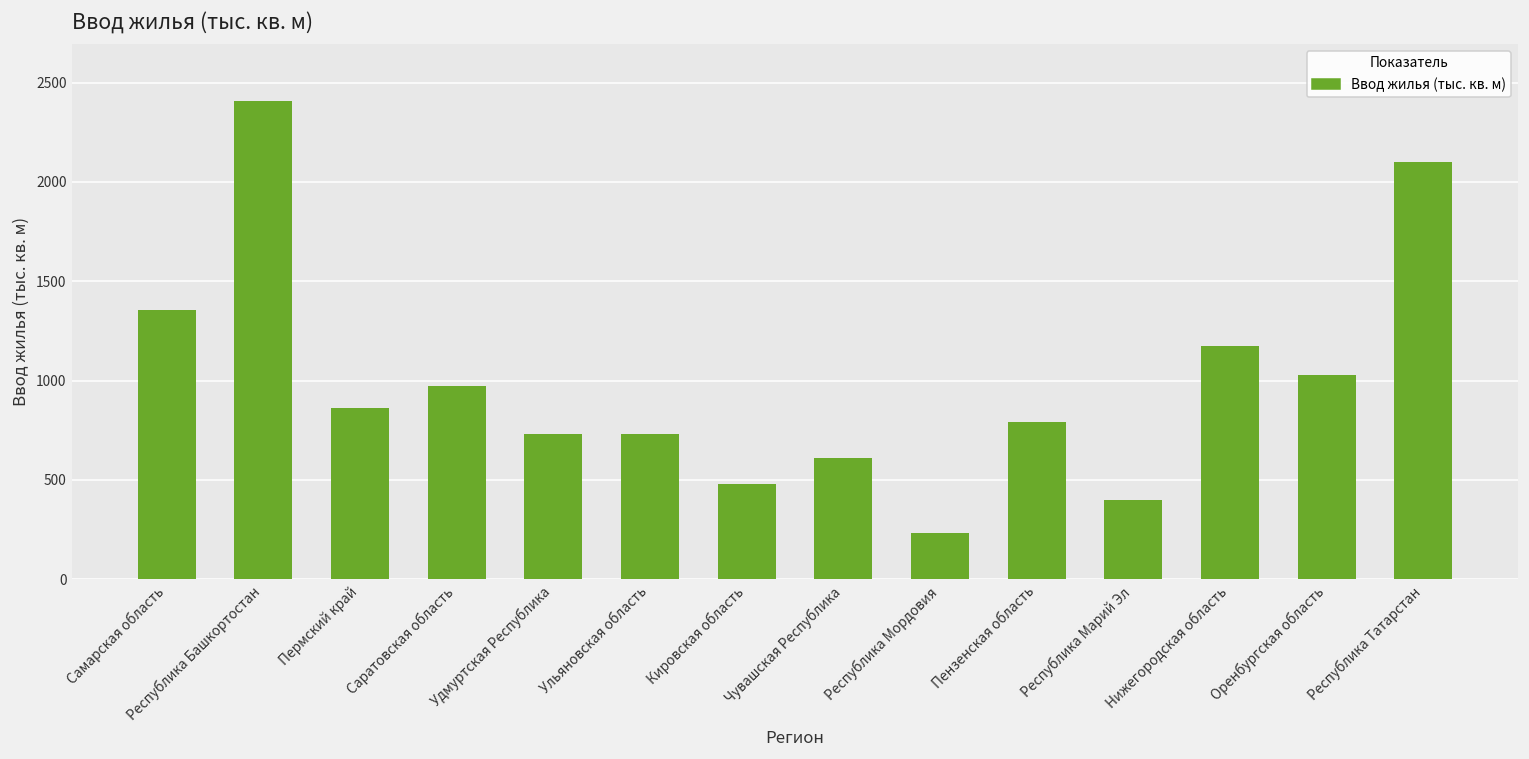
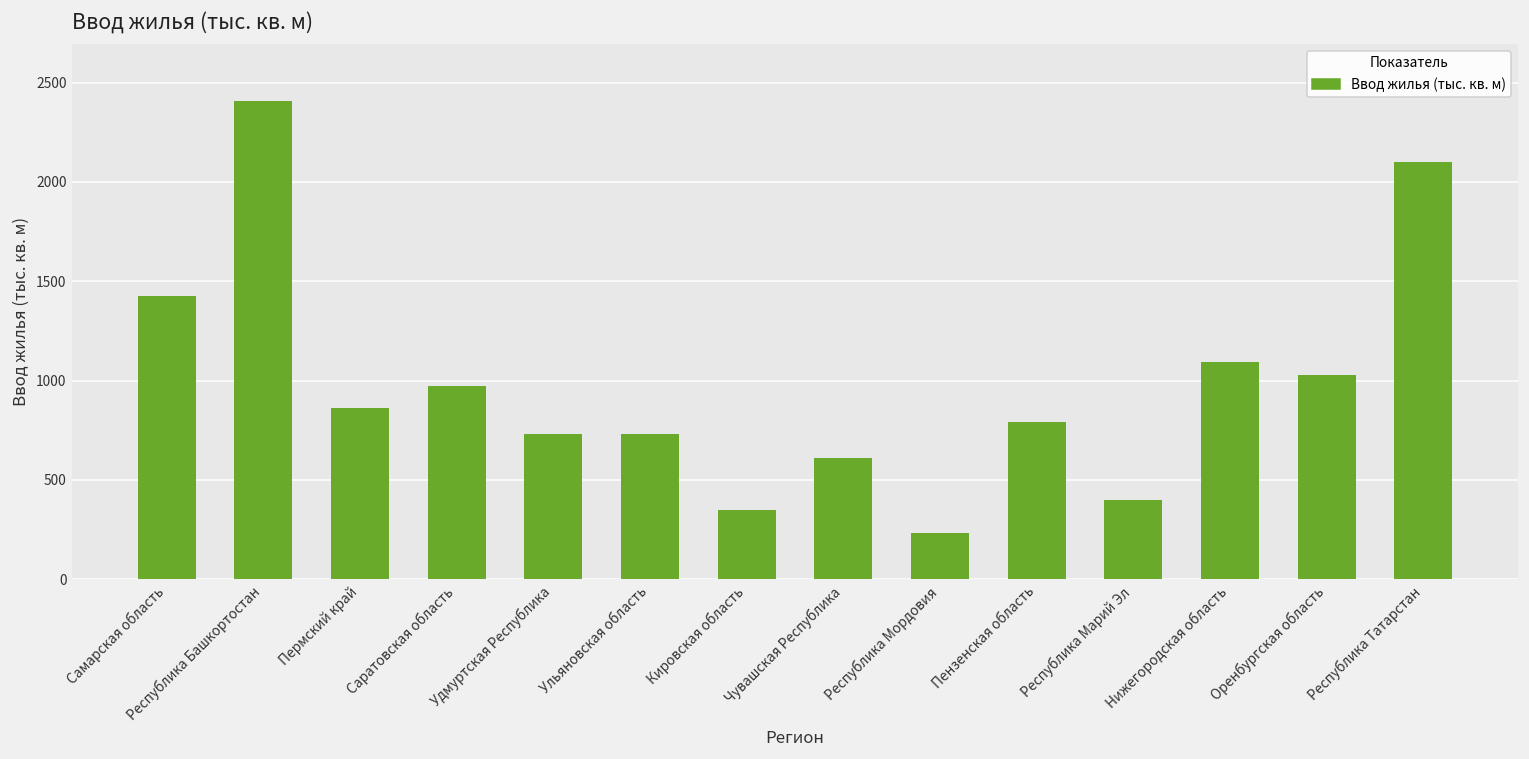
  {
-   "Самарская область": 1360,
+   "Самарская область": 1420,
    "Республика Башкортостан": 2410,
    "Пермский край": 860,
    "Саратовская область": 970,
    "Удмуртская Республика": 730,
    "Ульяновская область": 730,
-   "Кировская область": 480,
+   "Кировская область": 350,
    "Чувашская Республика": 610,
    "Республика Мордовия": 230,
    "Пензенская область": 790,
    "Республика Марий Эл": 400,
-   "Нижегородская область": 1170,
+   "Нижегородская область": 1090,
    "Оренбургская область": 1030,
    "Республика Татарстан": 2100
  }
